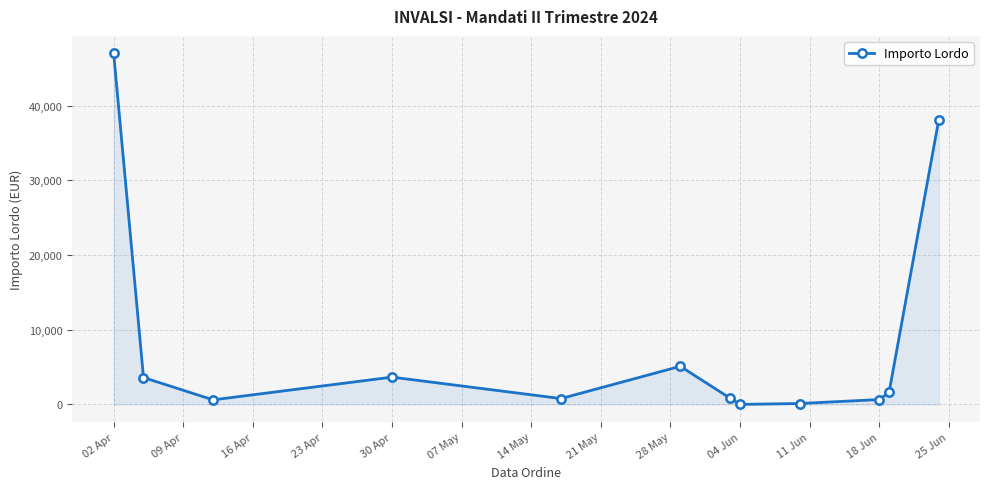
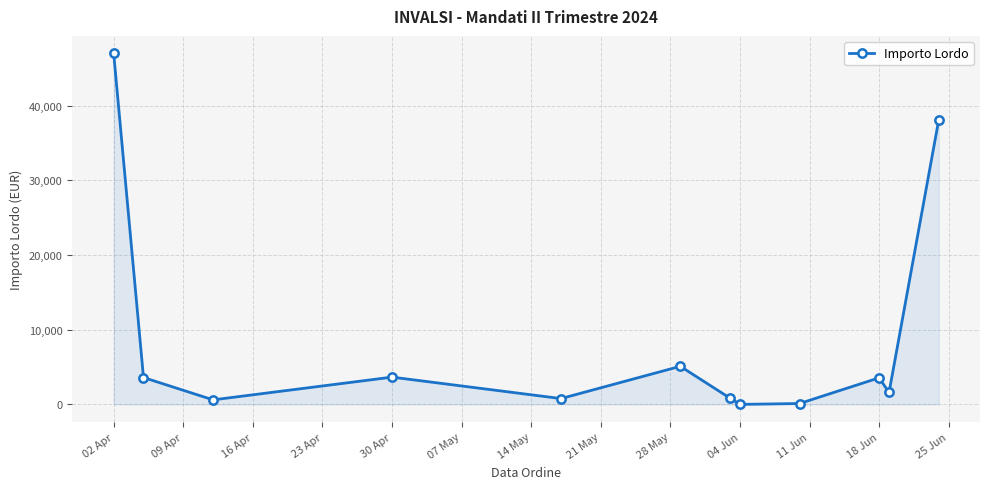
  {
    "02 Apr": "47,000",
    "30 Apr": "4,000",
    "04 Jun": "0",
-   "18 Jun": "1,000"
+   "18 Jun": "4,000"
  }
